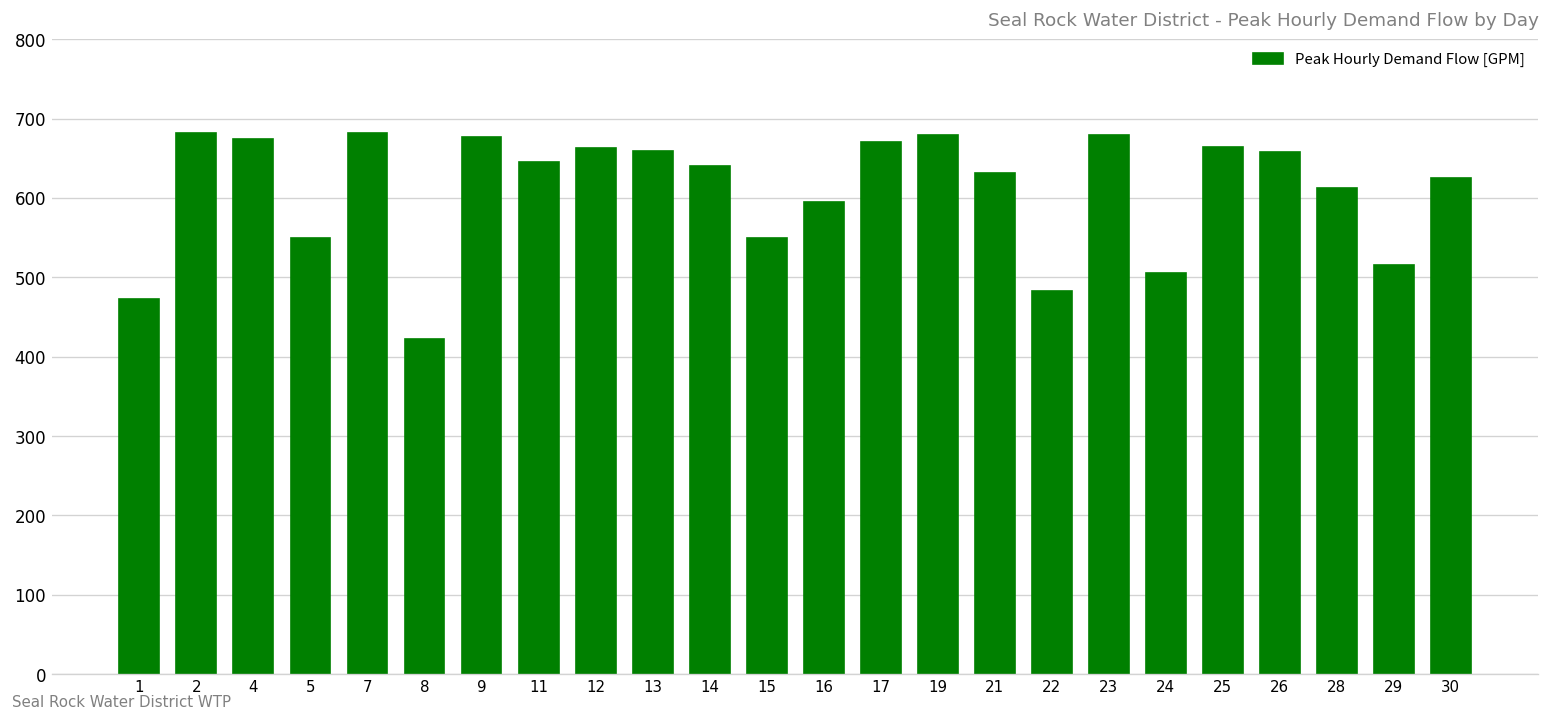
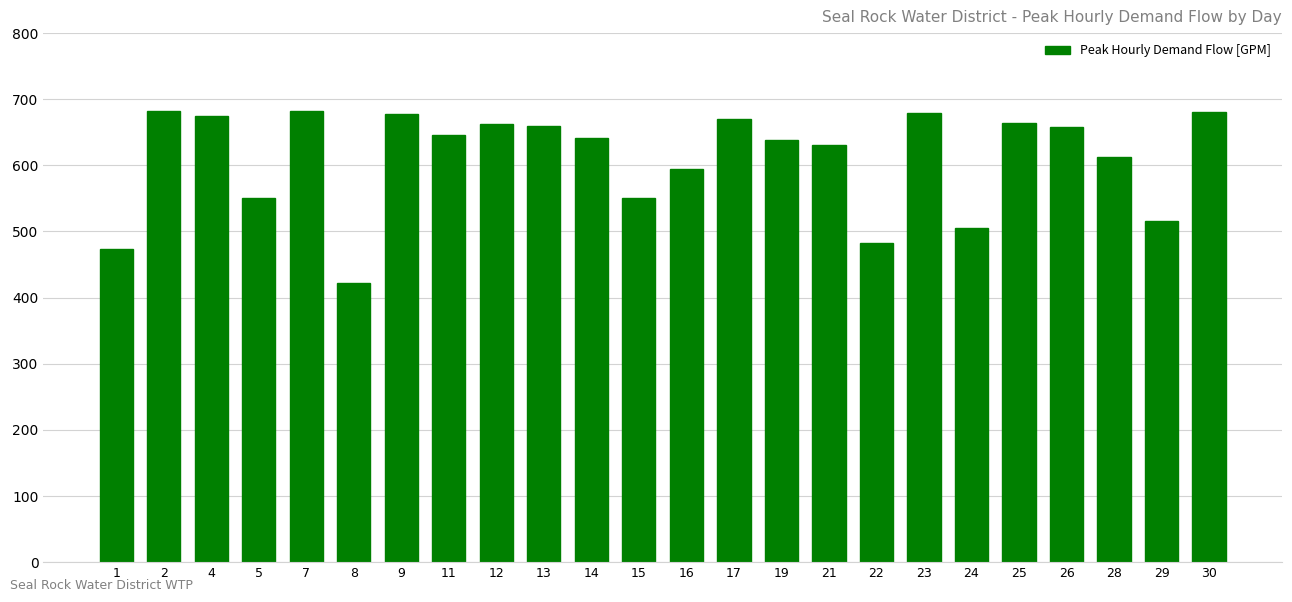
  {
    "1": 470,
    "2": 680,
    "4": 670,
    "5": 550,
    "7": 680,
    "8": 420,
    "9": 680,
    "11": 650,
    "12": 660,
    "13": 660,
    "14": 640,
    "15": 550,
    "16": 600,
    "17": 670,
-   "19": 680,
+   "19": 640,
    "21": 630,
    "22": 480,
    "23": 680,
    "24": 510,
    "25": 660,
    "26": 660,
    "28": 610,
    "29": 520,
-   "30": 630
+   "30": 680
  }
